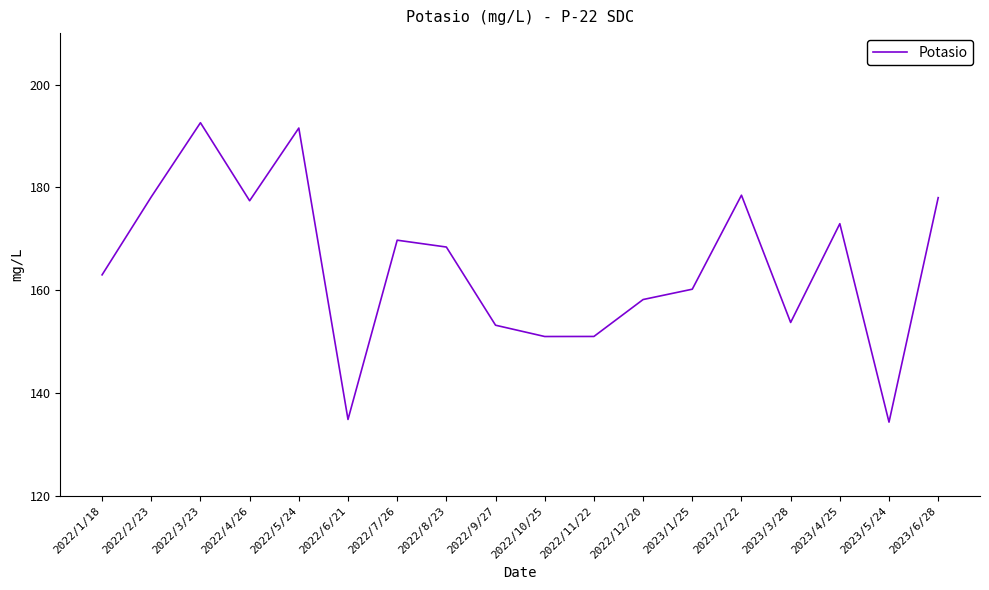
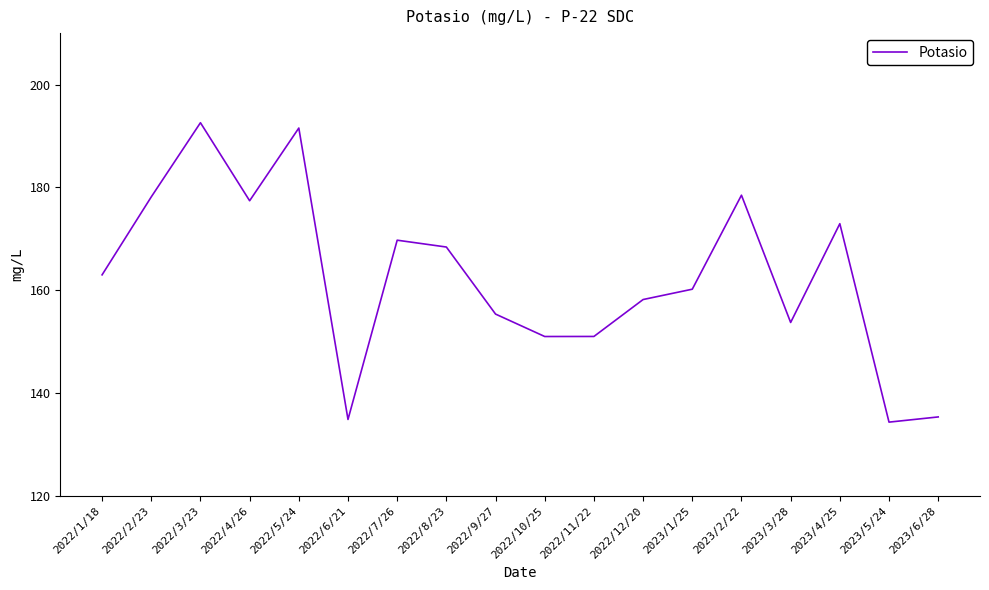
  {
    "2022/1/18": 163,
    "2022/2/23": 178,
    "2022/3/23": 193,
    "2022/4/26": 177,
    "2022/5/24": 192,
    "2022/6/21": 135,
    "2022/7/26": 170,
    "2022/8/23": 168,
-   "2022/9/27": 153,
+   "2022/9/27": 155,
    "2022/10/25": 151,
    "2022/11/22": 151,
    "2022/12/20": 158,
    "2023/1/25": 160,
    "2023/2/22": 178,
    "2023/3/28": 154,
    "2023/4/25": 173,
    "2023/5/24": 134,
-   "2023/6/28": 178
+   "2023/6/28": 135
  }
